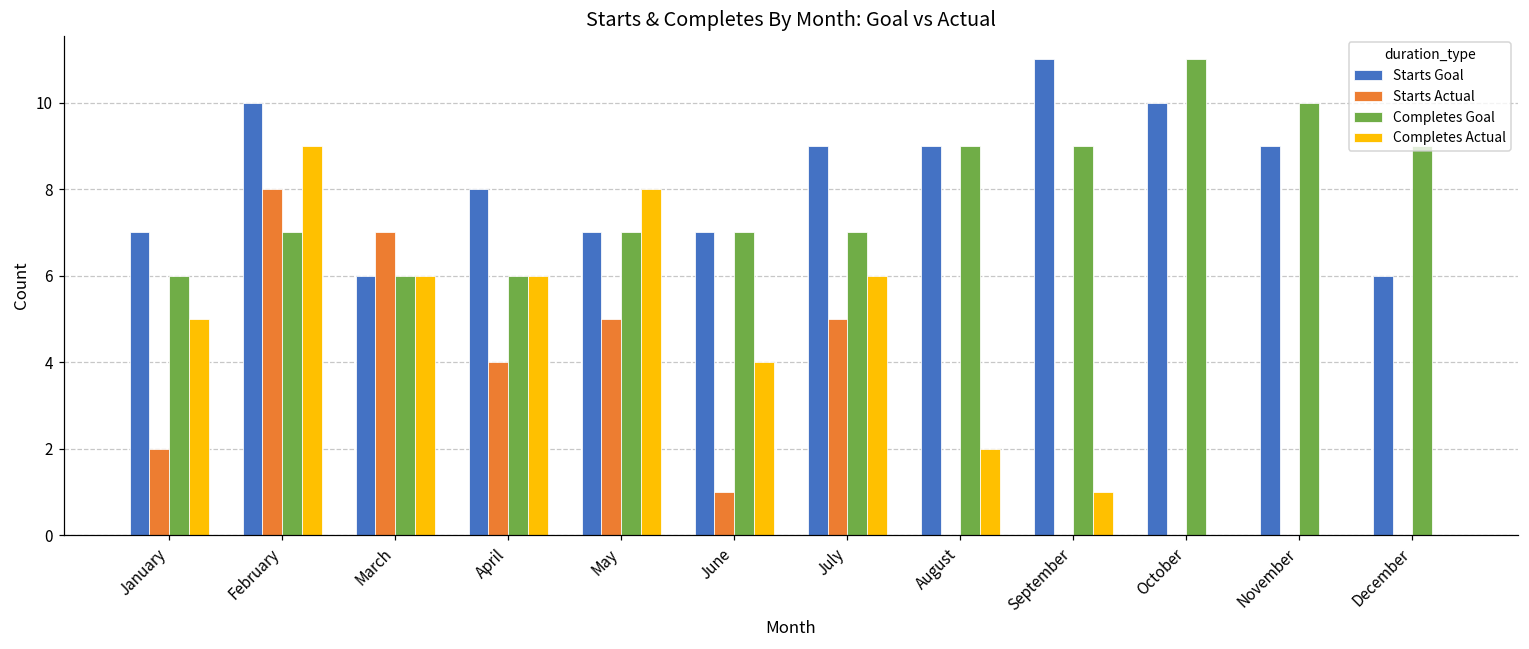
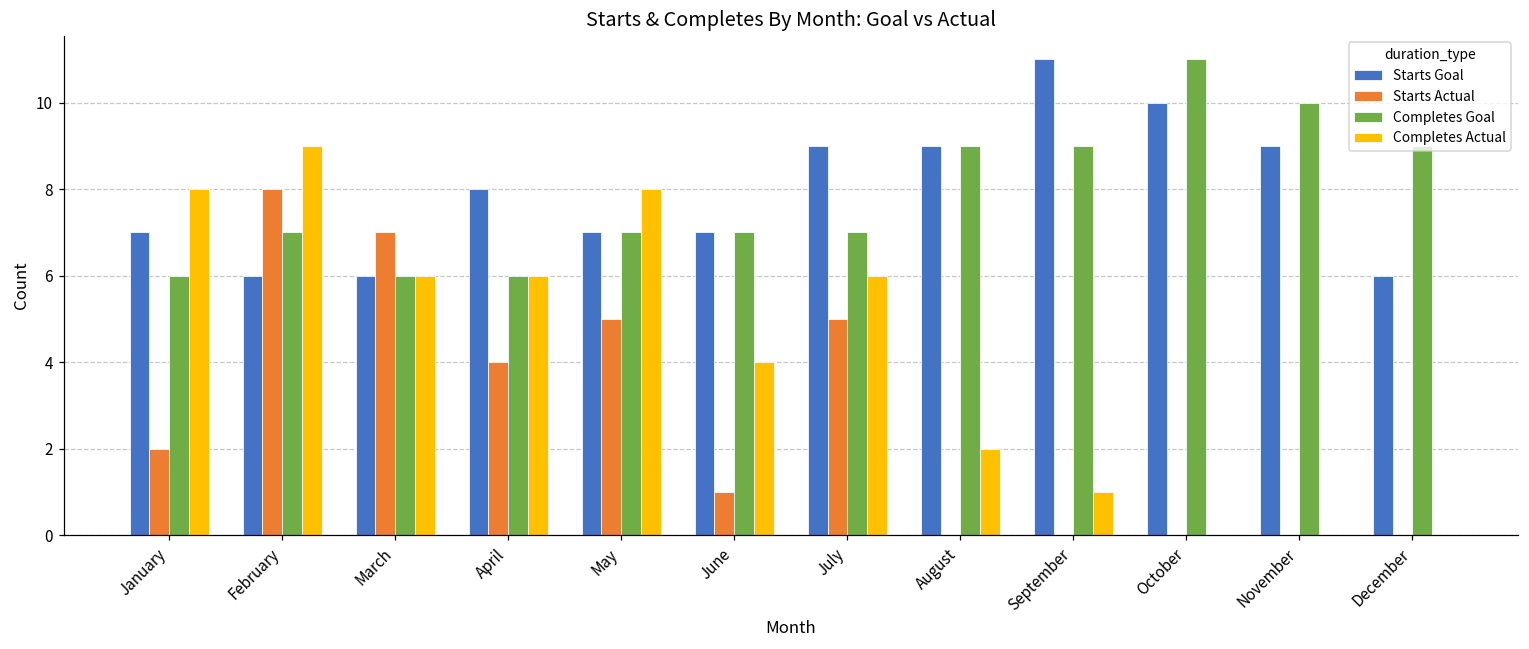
  {
    "Starts Goal": {
      "January": 7,
-     "February": 10,
+     "February": 6,
      "March": 6,
      "April": 8,
      "May": 7,
      "June": 7,
      "July": 9,
      "August": 9,
      "September": 11,
      "October": 10,
      "November": 9,
      "December": 6
    },
    "Starts Actual": {
      "January": 2,
      "February": 8,
      "March": 7,
      "April": 4,
      "May": 5,
      "June": 1,
      "July": 5,
      "August": 0,
      "September": 0,
      "October": 0,
      "November": 0,
      "December": 0
    },
    "Completes Goal": {
      "January": 6,
      "February": 7,
      "March": 6,
      "April": 6,
      "May": 7,
      "June": 7,
      "July": 7,
      "August": 9,
      "September": 9,
      "October": 11,
      "November": 10
    },
    "Completes Actual": {
-     "January": 5,
+     "January": 8,
      "February": 9,
      "March": 6,
      "April": 6,
      "May": 8,
      "June": 4,
      "July": 6,
      "August": 2,
      "September": 1,
      "October": 0,
      "November": 0,
      "December": 0
    }
  }
